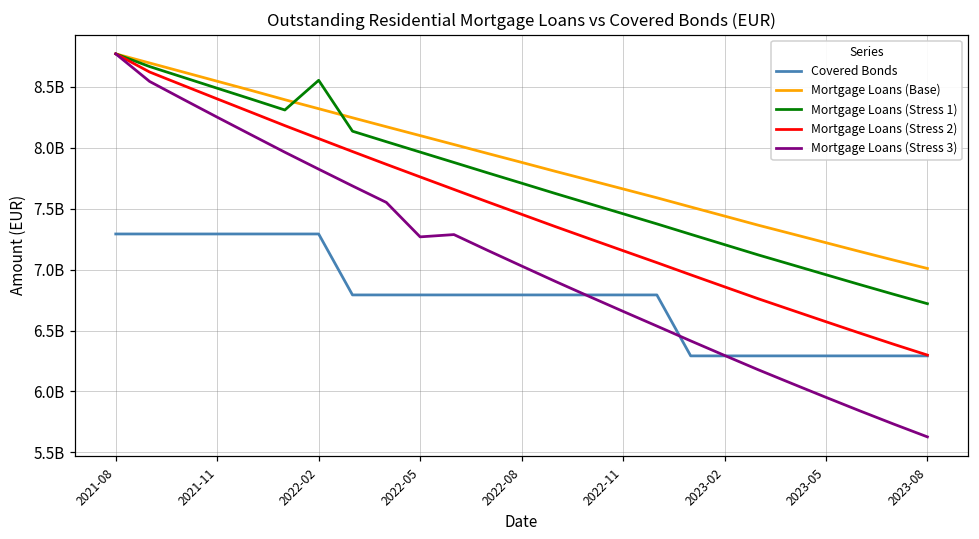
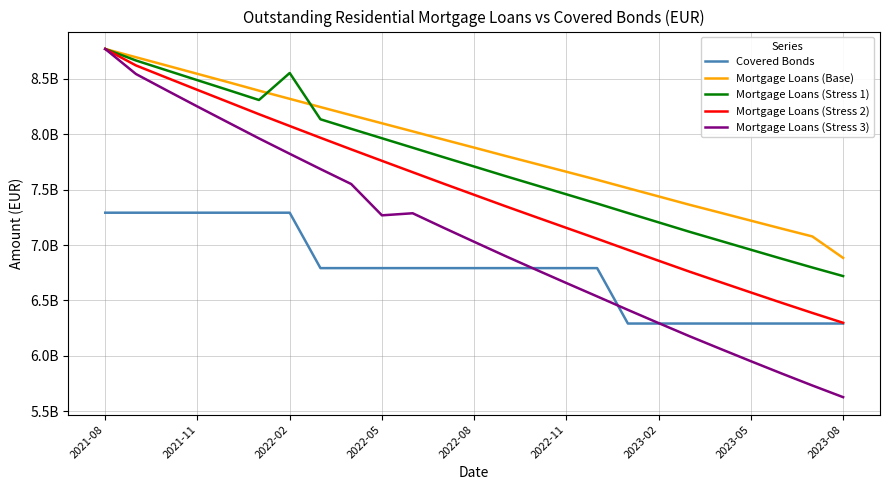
  {
    "Covered Bonds": {
      "2021-08": 7290000000,
      "2021-11": 7290000000,
      "2022-02": 7290000000,
      "2022-05": 6790000000,
      "2022-08": 6790000000,
      "2022-11": 6790000000,
      "2023-05": 6290000000
    },
    "Mortgage Loans (Base)": {
      "2021-11": 8540000000,
      "2022-02": 8320000000,
      "2022-05": 8100000000,
      "2022-08": 7880000000,
      "2022-11": 7660000000,
      "2023-02": 7440000000,
      "2023-05": 7220000000,
-     "2023-08": 7010000000
+     "2023-08": 6880000000
    },
    "Mortgage Loans (Stress 1)": {
      "2021-11": 8490000000,
      "2022-02": 8550000000,
      "2022-05": 7960000000,
      "2022-08": 7710000000,
      "2022-11": 7460000000,
      "2023-02": 7200000000,
      "2023-05": 6960000000,
      "2023-08": 6720000000
    },
    "Mortgage Loans (Stress 2)": {
      "2021-11": 8400000000,
      "2022-02": 8070000000,
      "2022-05": 7760000000,
      "2022-08": 7450000000,
      "2022-11": 7150000000,
      "2023-02": 6860000000,
      "2023-05": 6570000000
    },
    "Mortgage Loans (Stress 3)": {
      "2021-11": 8250000000,
      "2022-02": 7820000000,
      "2022-05": 7270000000,
      "2022-08": 7030000000,
      "2022-11": 6660000000,
      "2023-05": 5950000000,
      "2023-08": 5630000000
    }
  }
